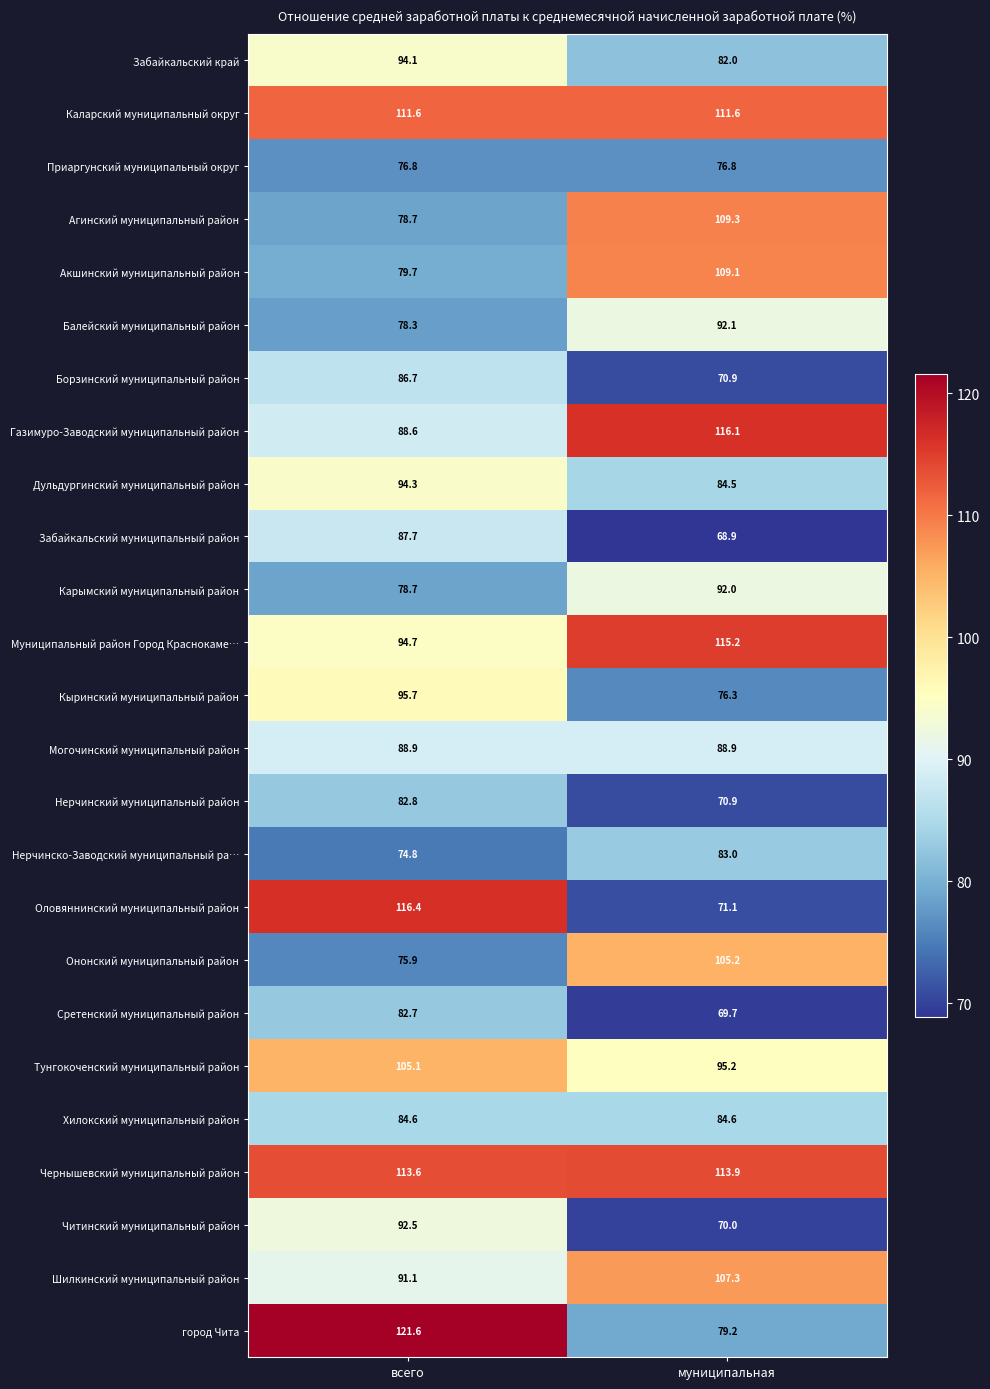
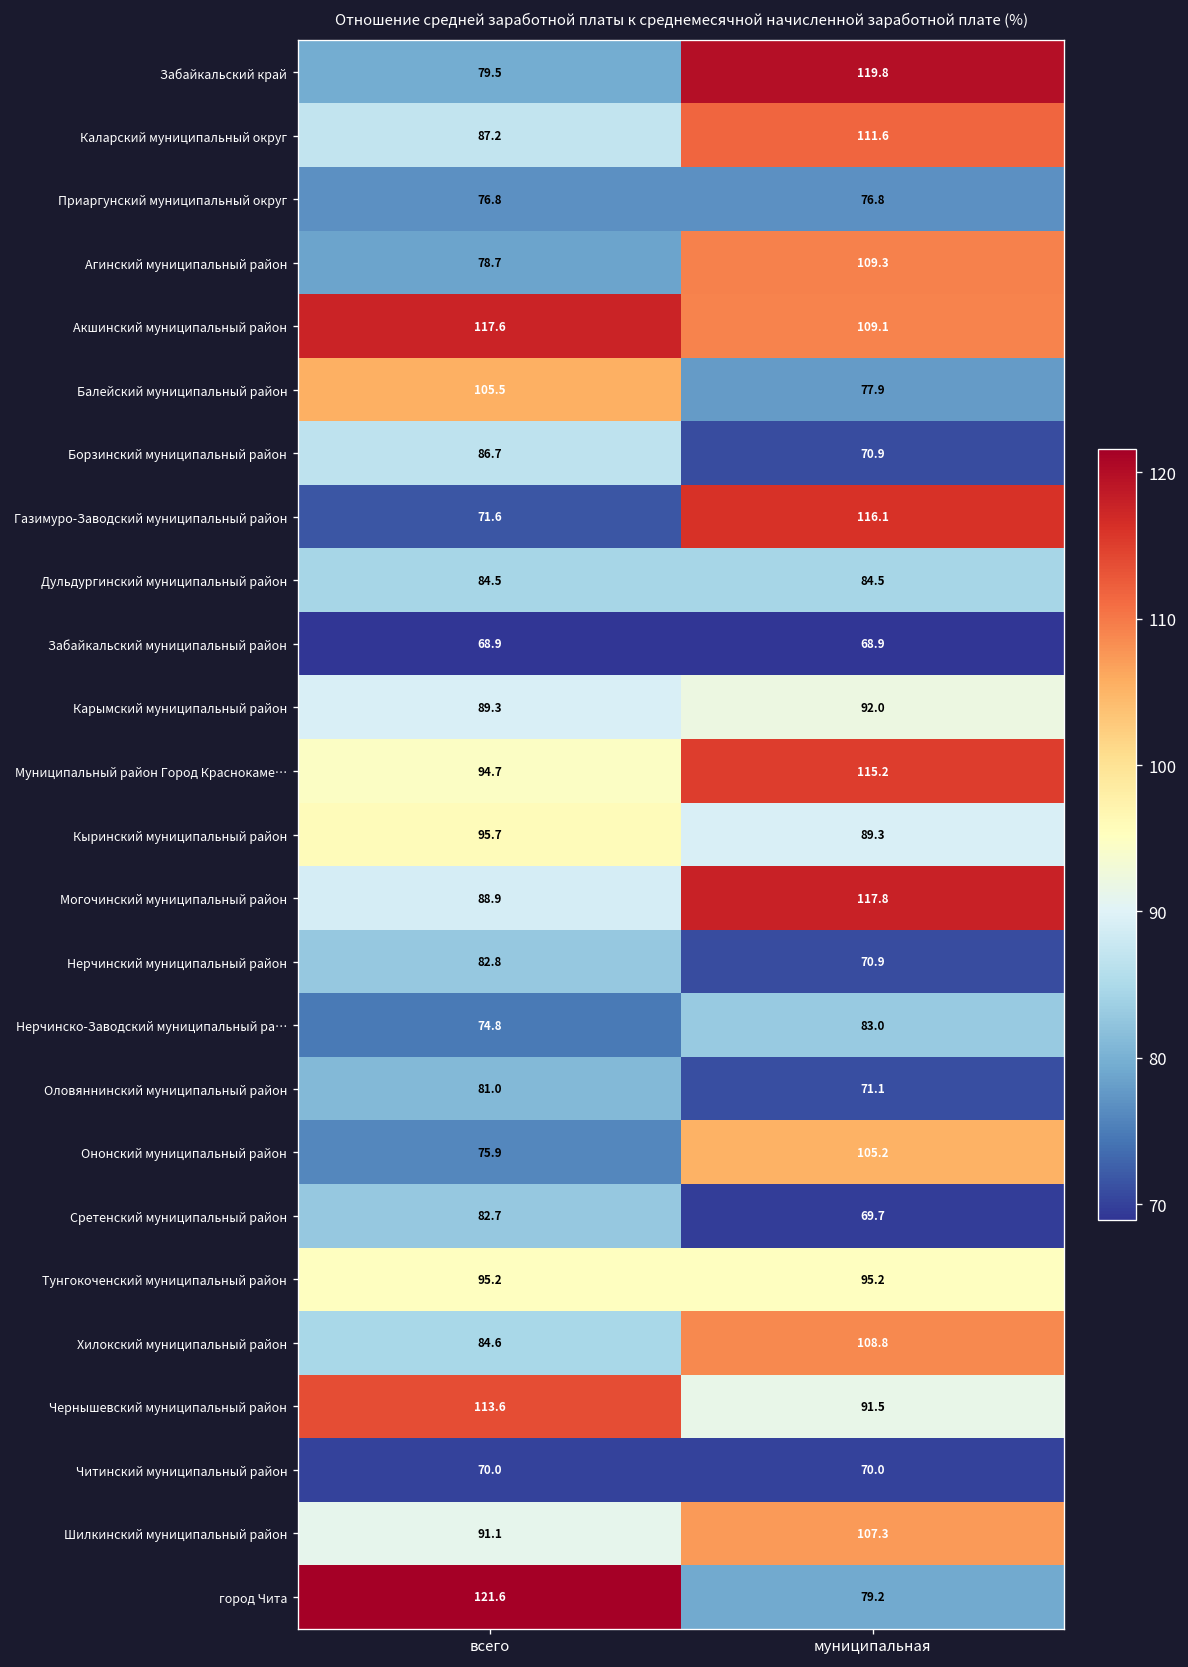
  {
    "Забайкальский край": {
-     "всего": 94.1,
-     "муниципальная": 82.0
+     "всего": 79.5,
+     "муниципальная": 119.8
    },
    "Каларский муниципальный округ": {
-     "всего": 111.6,
+     "всего": 87.2,
      "муниципальная": 111.6
    },
    "Приаргунский муниципальный округ": {
      "всего": 76.8,
      "муниципальная": 76.8
    },
    "Агинский муниципальный район": {
      "всего": 78.7,
      "муниципальная": 109.3
    },
    "Акшинский муниципальный район": {
-     "всего": 79.7,
+     "всего": 117.6,
      "муниципальная": 109.1
    },
    "Балейский муниципальный район": {
-     "всего": 78.3,
-     "муниципальная": 92.1
+     "всего": 105.5,
+     "муниципальная": 77.9
    },
    "Борзинский муниципальный район": {
      "всего": 86.7,
      "муниципальная": 70.9
    },
    "Газимуро-Заводский муниципальный район": {
-     "всего": 88.6,
+     "всего": 71.6,
      "муниципальная": 116.1
    },
    "Дульдургинский муниципальный район": {
-     "всего": 94.3,
+     "всего": 84.5,
      "муниципальная": 84.5
    },
    "Забайкальский муниципальный район": {
-     "всего": 87.7,
+     "всего": 68.9,
      "муниципальная": 68.9
    },
    "Карымский муниципальный район": {
-     "всего": 78.7,
+     "всего": 89.3,
      "муниципальная": 92.0
    },
    "Муниципальный район Город Краснокаме…": {
      "всего": 94.7,
      "муниципальная": 115.2
    },
    "Кыринский муниципальный район": {
      "всего": 95.7,
-     "муниципальная": 76.3
+     "муниципальная": 89.3
    },
    "Могочинский муниципальный район": {
      "всего": 88.9,
-     "муниципальная": 88.9
+     "муниципальная": 117.8
    },
    "Нерчинский муниципальный район": {
      "всего": 82.8,
      "муниципальная": 70.9
    },
    "Нерчинско-Заводский муниципальный ра…": {
      "всего": 74.8,
      "муниципальная": 83.0
    },
    "Оловяннинский муниципальный район": {
-     "всего": 116.4,
+     "всего": 81.0,
      "муниципальная": 71.1
    },
    "Ононский муниципальный район": {
      "всего": 75.9,
      "муниципальная": 105.2
    },
    "Сретенский муниципальный район": {
      "всего": 82.7,
      "муниципальная": 69.7
    },
    "Тунгокоченский муниципальный район": {
-     "всего": 105.1,
+     "всего": 95.2,
      "муниципальная": 95.2
    },
    "Хилокский муниципальный район": {
      "всего": 84.6,
-     "муниципальная": 84.6
+     "муниципальная": 108.8
    },
    "Чернышевский муниципальный район": {
      "всего": 113.6,
-     "муниципальная": 113.9
+     "муниципальная": 91.5
    },
    "Читинский муниципальный район": {
-     "всего": 92.5,
+     "всего": 70.0,
      "муниципальная": 70.0
    },
    "Шилкинский муниципальный район": {
      "всего": 91.1,
      "муниципальная": 107.3
    },
    "город Чита": {
      "всего": 121.6,
      "муниципальная": 79.2
    }
  }
